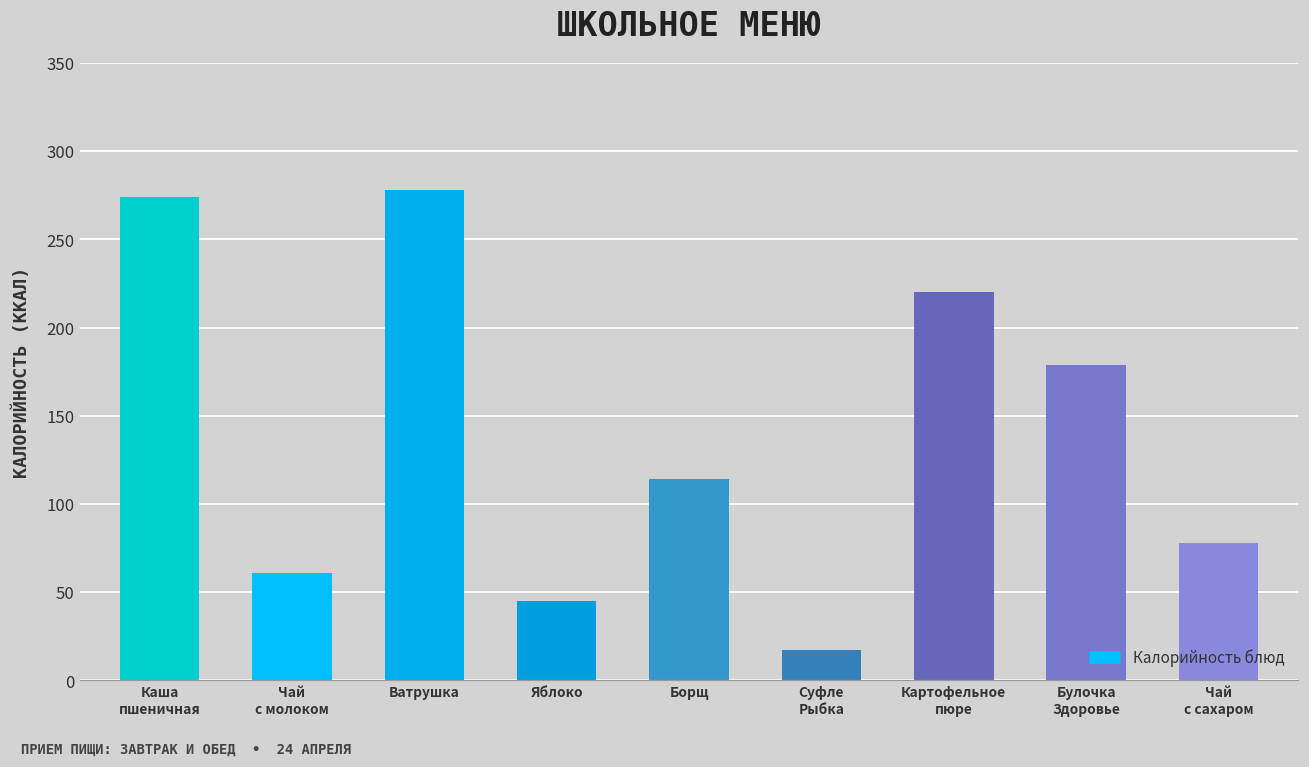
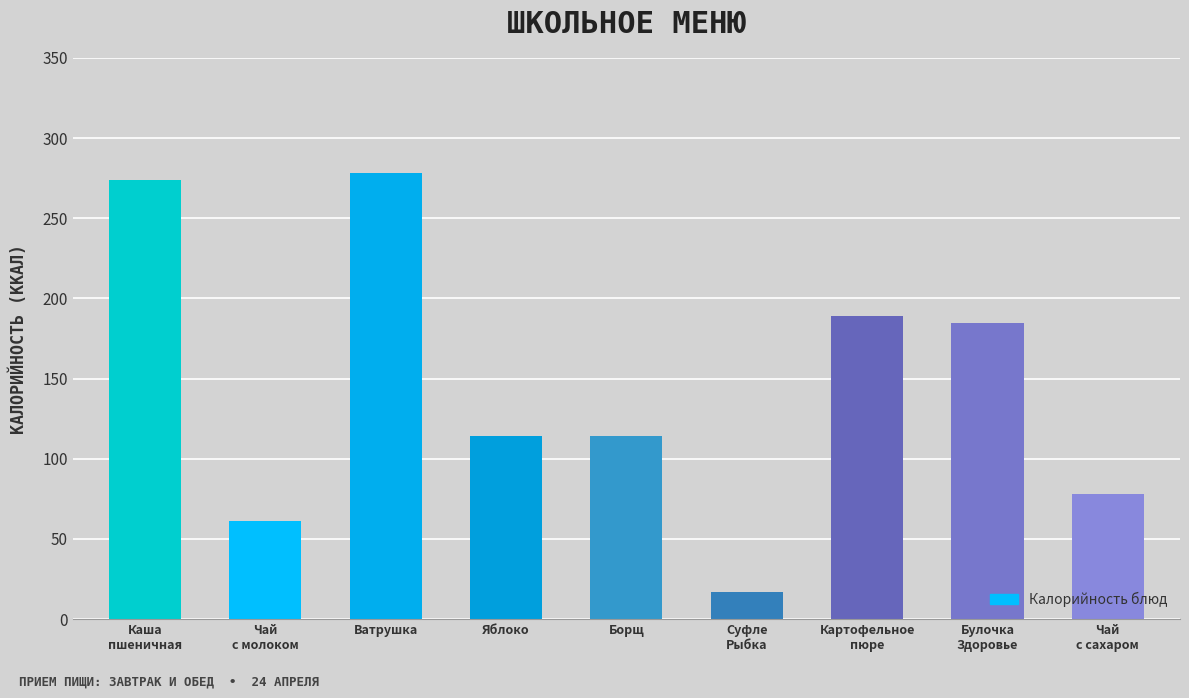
  {
    "Каша пшеничная": 274,
    "Чай с молоком": 61,
    "Ватрушка": 278,
-   "Яблоко": 45,
+   "Яблоко": 114,
    "Борщ": 114,
    "Суфле Рыбка": 17,
-   "Картофельное пюре": 220,
-   "Булочка Здоровье": 179,
+   "Картофельное пюре": 189,
+   "Булочка Здоровье": 185,
    "Чай с сахаром": 78
  }
